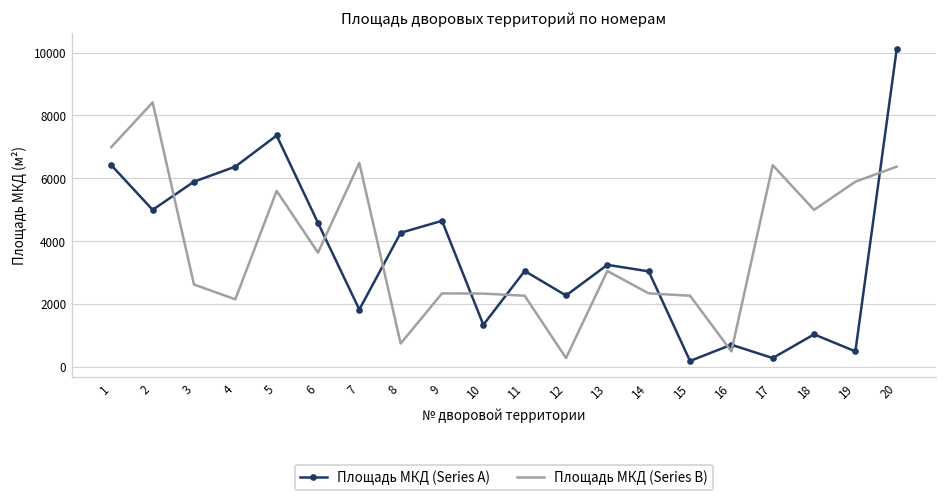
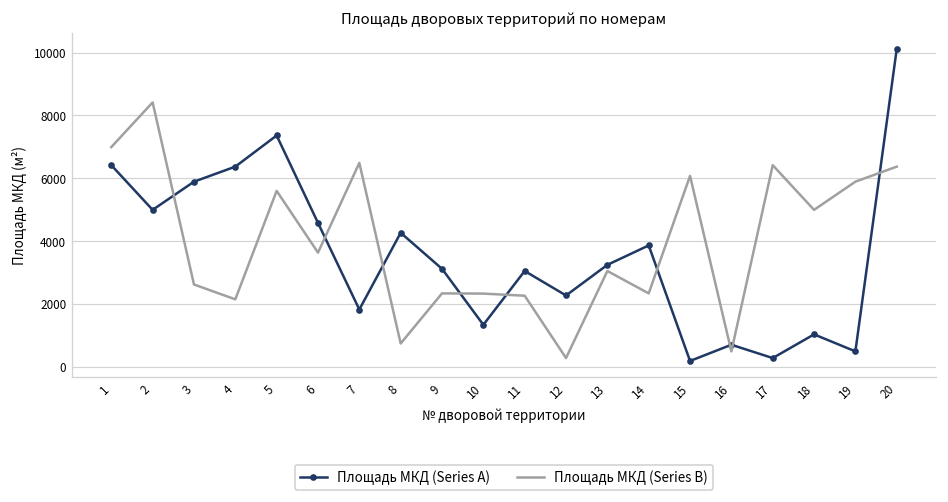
  {
    "Площадь МКД (Series A)": {
      "1": 6400,
      "2": 5000,
      "3": 5900,
      "4": 6400,
      "5": 7400,
      "6": 4600,
      "7": 1800,
      "8": 4300,
-     "9": 4600,
+     "9": 3100,
      "10": 1300,
      "11": 3000,
      "12": 2300,
      "13": 3200,
-     "14": 3000,
+     "14": 3900,
      "15": 200,
      "16": 700,
      "17": 300,
      "18": 1000,
      "19": 500,
      "20": 10100
    },
    "Площадь МКД (Series B)": {
      "1": 7000,
      "2": 8400,
      "3": 2600,
      "4": 2100,
      "5": 5600,
      "6": 3600,
      "7": 6500,
      "8": 700,
      "9": 2300,
      "10": 2300,
      "11": 2300,
      "12": 300,
      "13": 3000,
      "14": 2300,
-     "15": 2300,
+     "15": 6100,
      "16": 500,
      "17": 6400,
      "18": 5000,
      "19": 5900,
      "20": 6400
    }
  }
